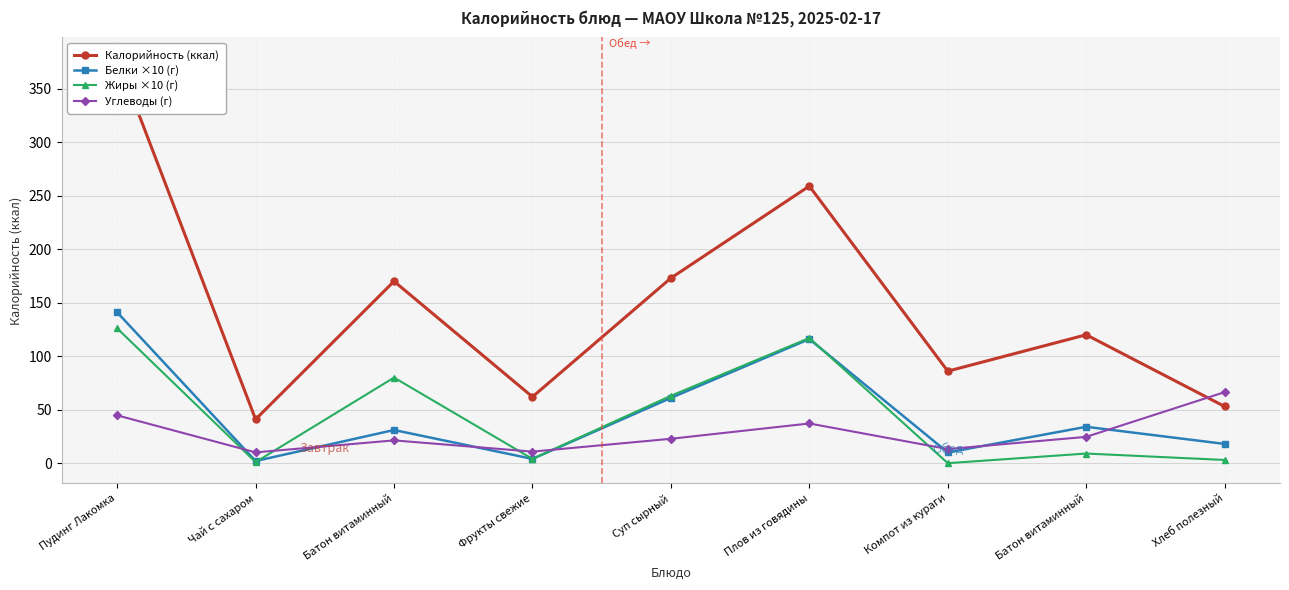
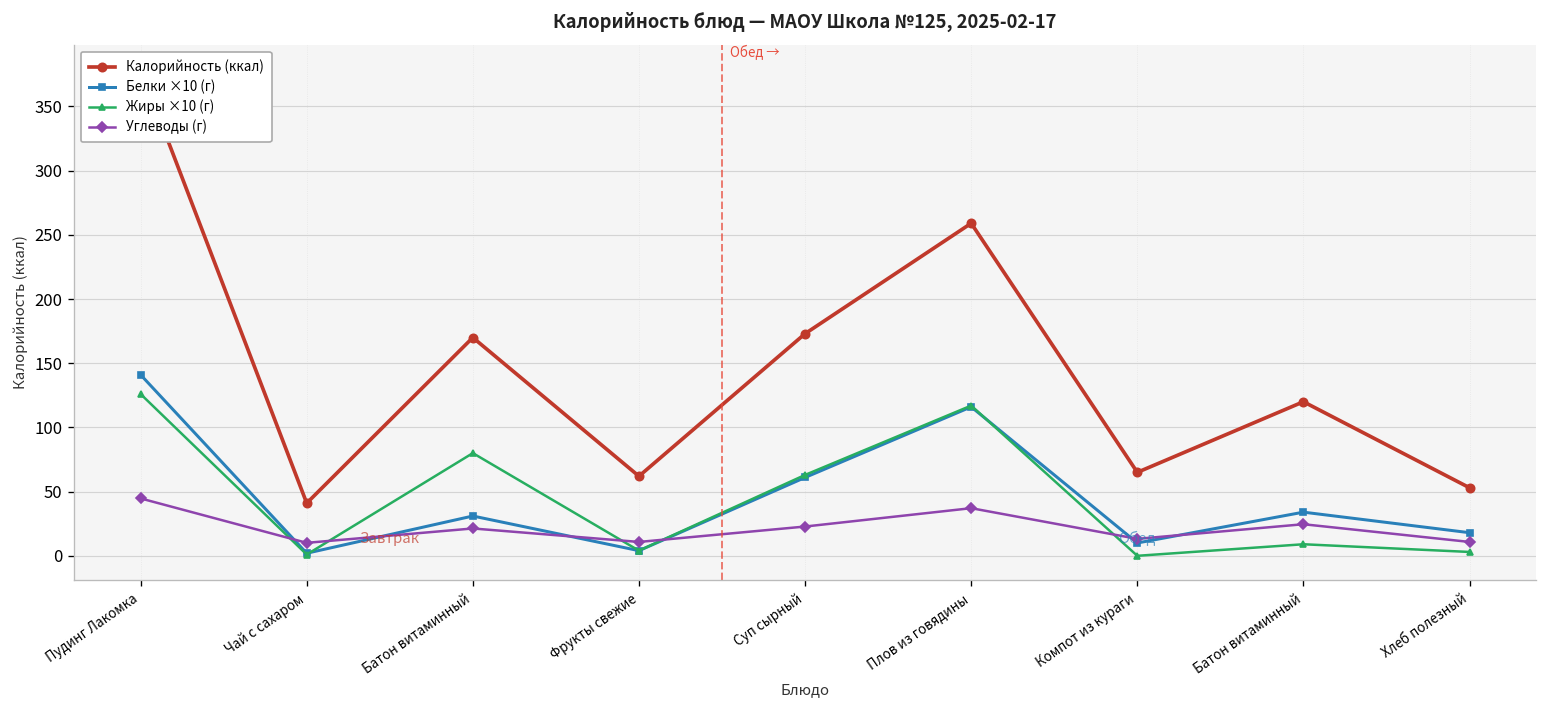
  {
    "Калорийность (ккал)": {
      "Чай с сахаром": 41,
      "Фрукты свежие": 62,
      "Суп сырный": 173,
      "Плов из говядины": 259,
-     "Компот из кураги": 86,
+     "Компот из кураги": 65,
      "Хлеб полезный": 53
    },
    "Белки ×10 (г)": {
      "Пудинг Лакомка": 141,
      "Компот из кураги": 10,
      "Хлеб полезный": 18
    },
    "Жиры ×10 (г)": {
      "Пудинг Лакомка": 126,
      "Компот из кураги": 0,
      "Хлеб полезный": 3
    },
    "Углеводы (г)": {
      "Пудинг Лакомка": 45,
      "Чай с сахаром": 10,
      "Фрукты свежие": 11,
      "Суп сырный": 23,
      "Плов из говядины": 37,
      "Компот из кураги": 13,
-     "Хлеб полезный": 66
+     "Хлеб полезный": 11
    }
  }
